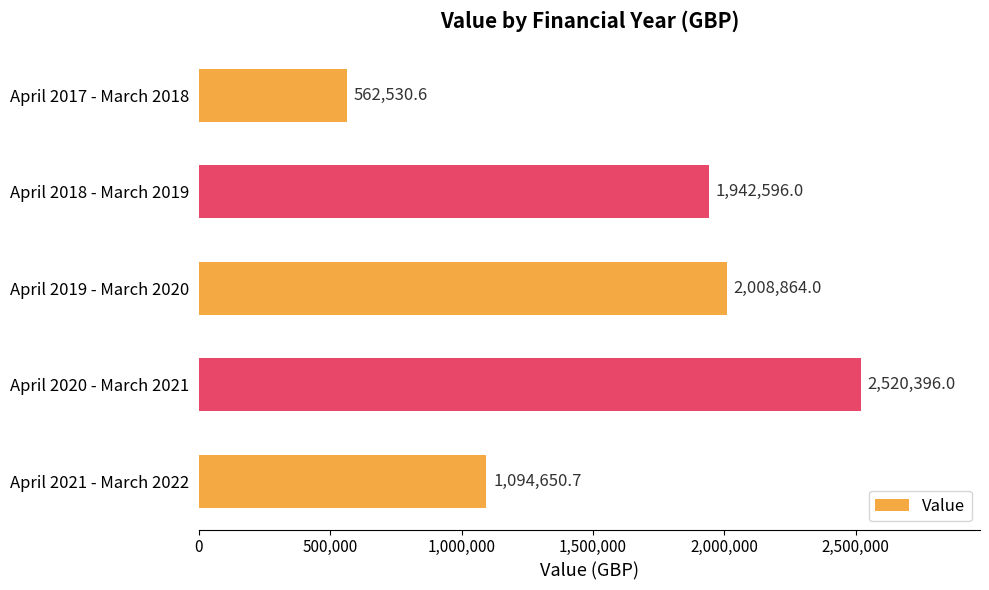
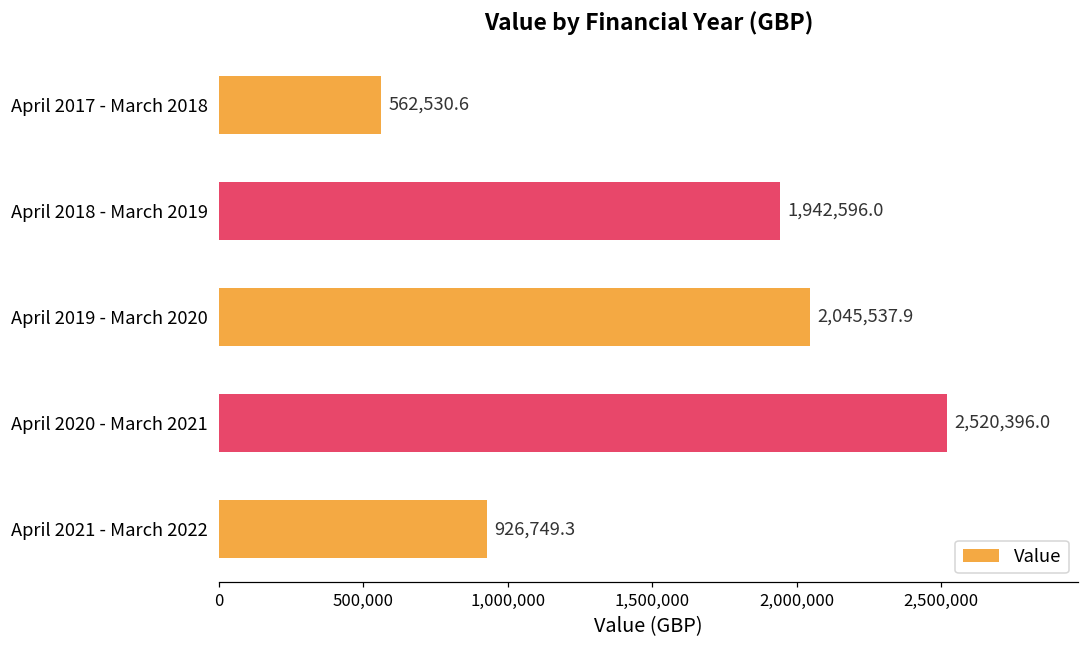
  {
    "April 2017 - March 2018": "562,530.6",
    "April 2018 - March 2019": "1,942,596.0",
-   "April 2019 - March 2020": "2,008,864.0",
+   "April 2019 - March 2020": "2,045,537.9",
    "April 2020 - March 2021": "2,520,396.0",
-   "April 2021 - March 2022": "1,094,650.7"
+   "April 2021 - March 2022": "926,749.3"
  }
